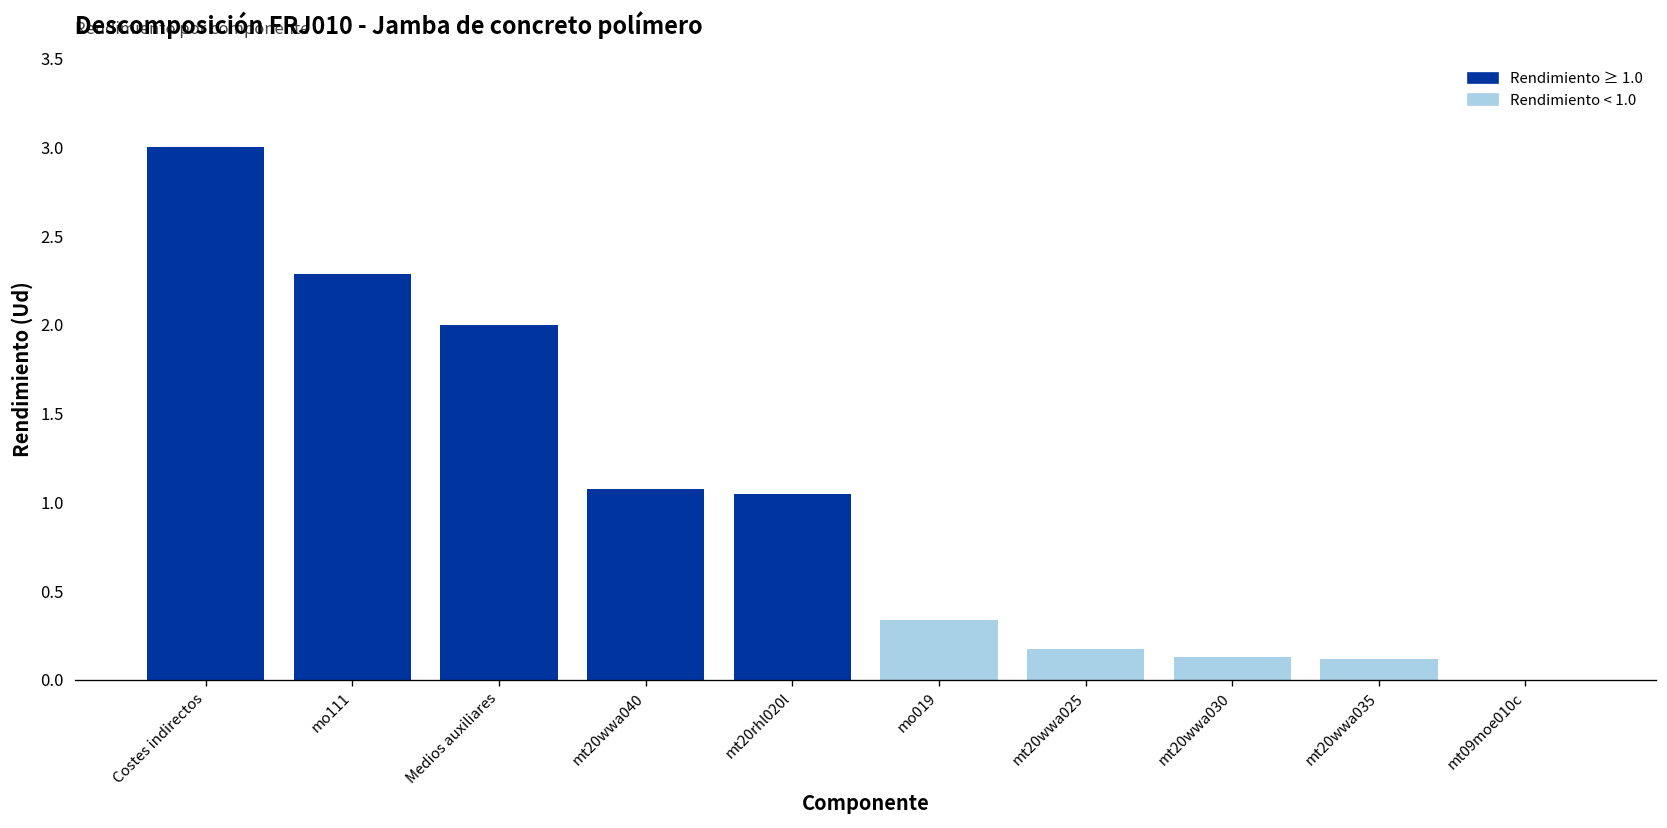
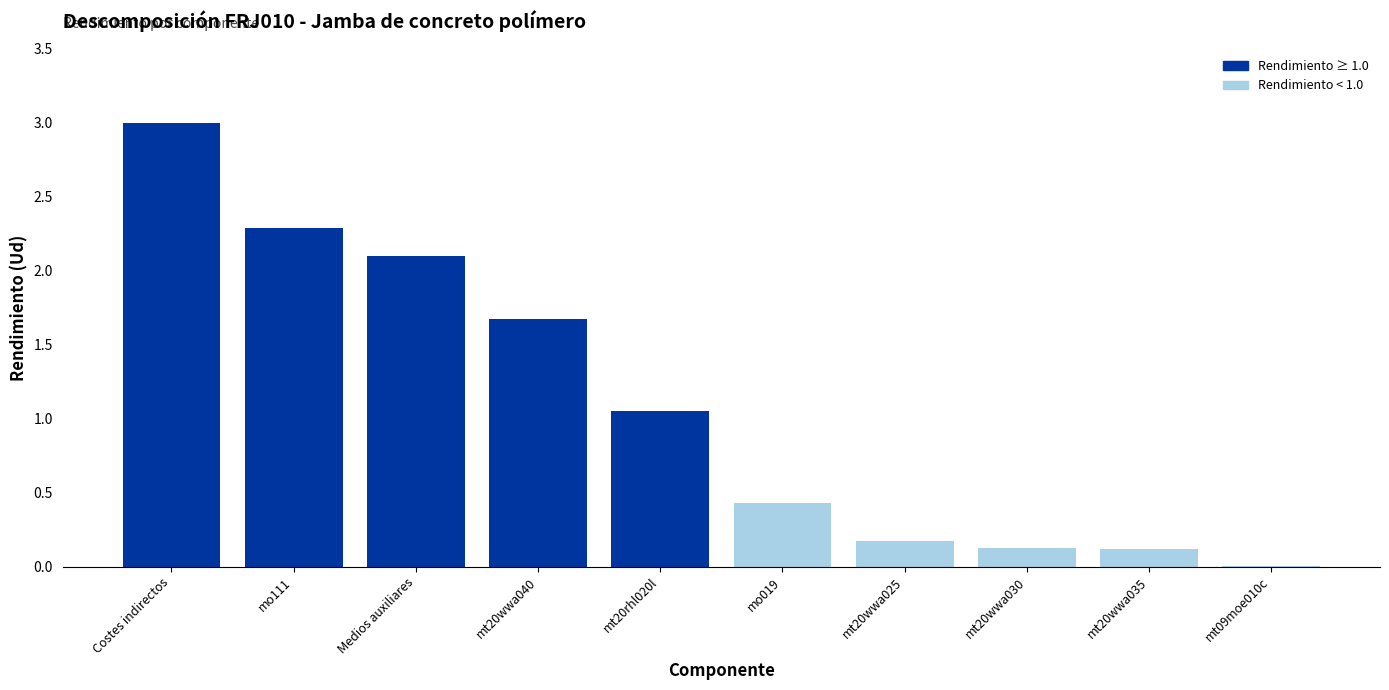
  {
    "Costes indirectos": 3.00,
    "mo111": 2.29,
-   "Medios auxiliares": 2.0,
-   "mt20wwa040": 1.08,
+   "Medios auxiliares": 2.1,
+   "mt20wwa040": 1.68,
    "mt20rhl020l": 1.05,
-   "mo019": 0.34,
+   "mo019": 0.43,
    "mt20wwa025": 0.18,
    "mt20wwa030": 0.13,
    "mt20wwa035": 0.12
  }
